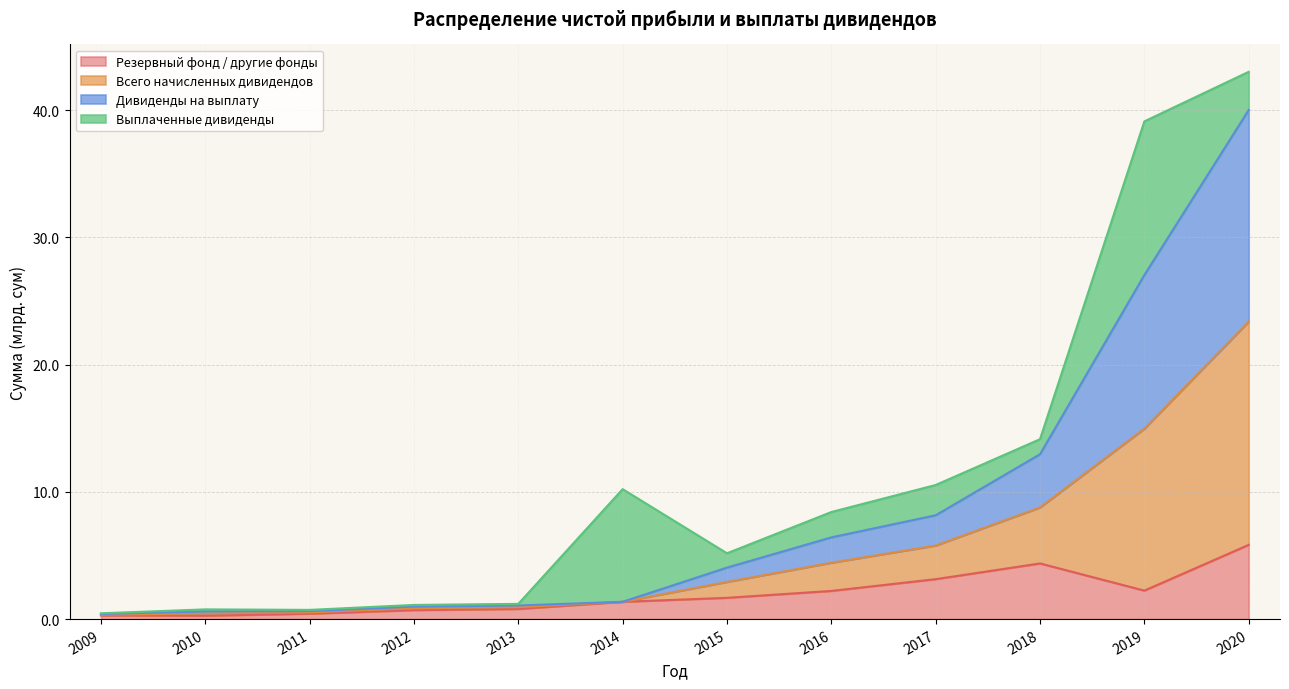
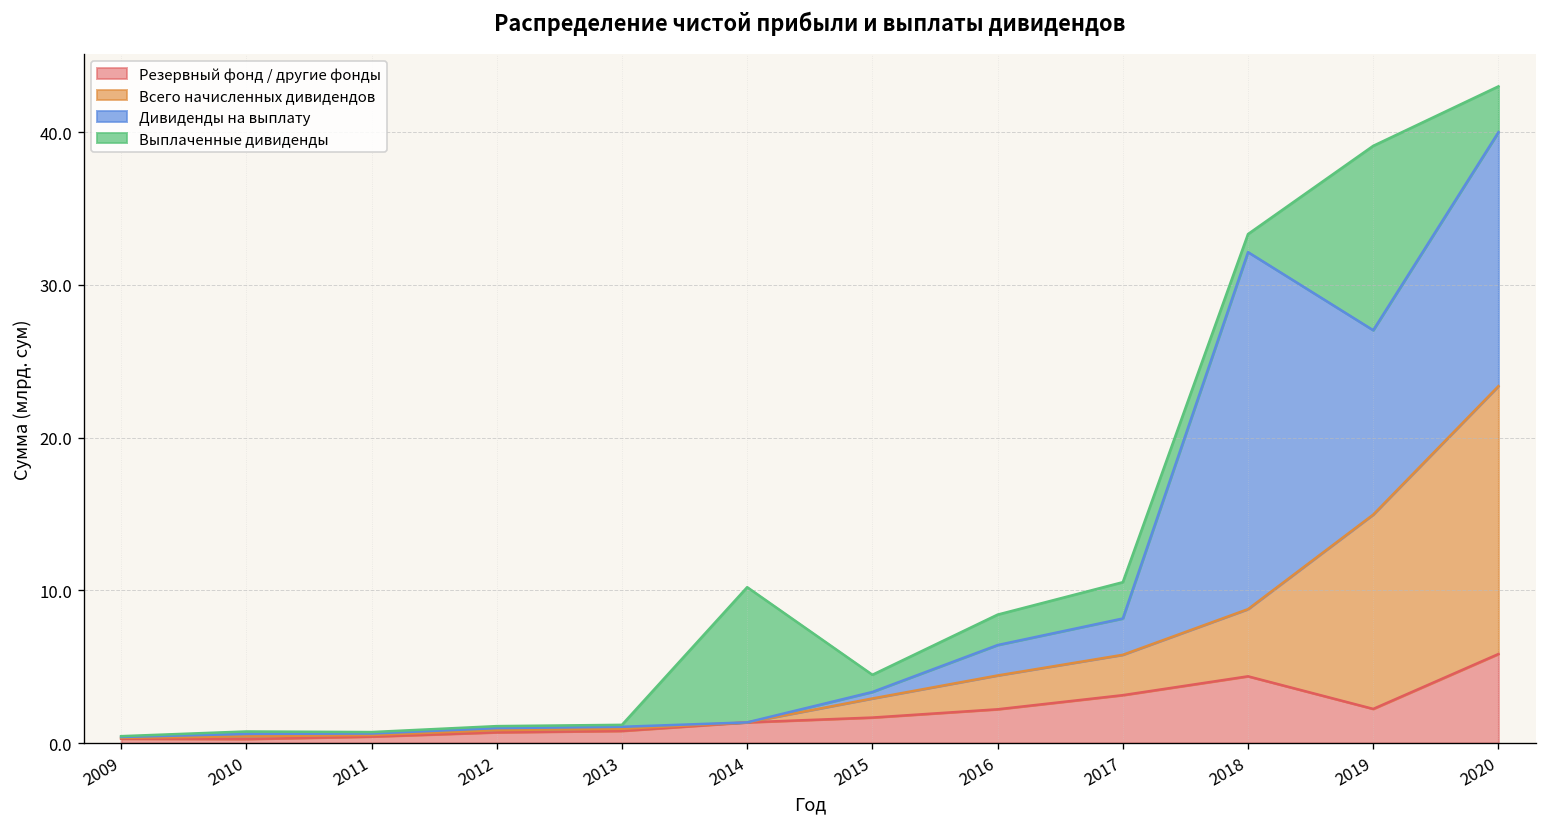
  {
    "Дивиденды на выплату": {
-     "2015": 1.1,
+     "2015": 0.4,
      "2016": 2.0,
      "2017": 2.4,
-     "2018": 4.2,
+     "2018": 23.4,
      "2019": 12.1,
      "2020": 16.6
    },
    "Выплаченные дивиденды": {
      "2014": 8.9,
      "2015": 1.1,
      "2016": 2.0,
      "2017": 2.4,
      "2018": 1.2,
      "2019": 12.1,
      "2020": 3.0
    }
  }
